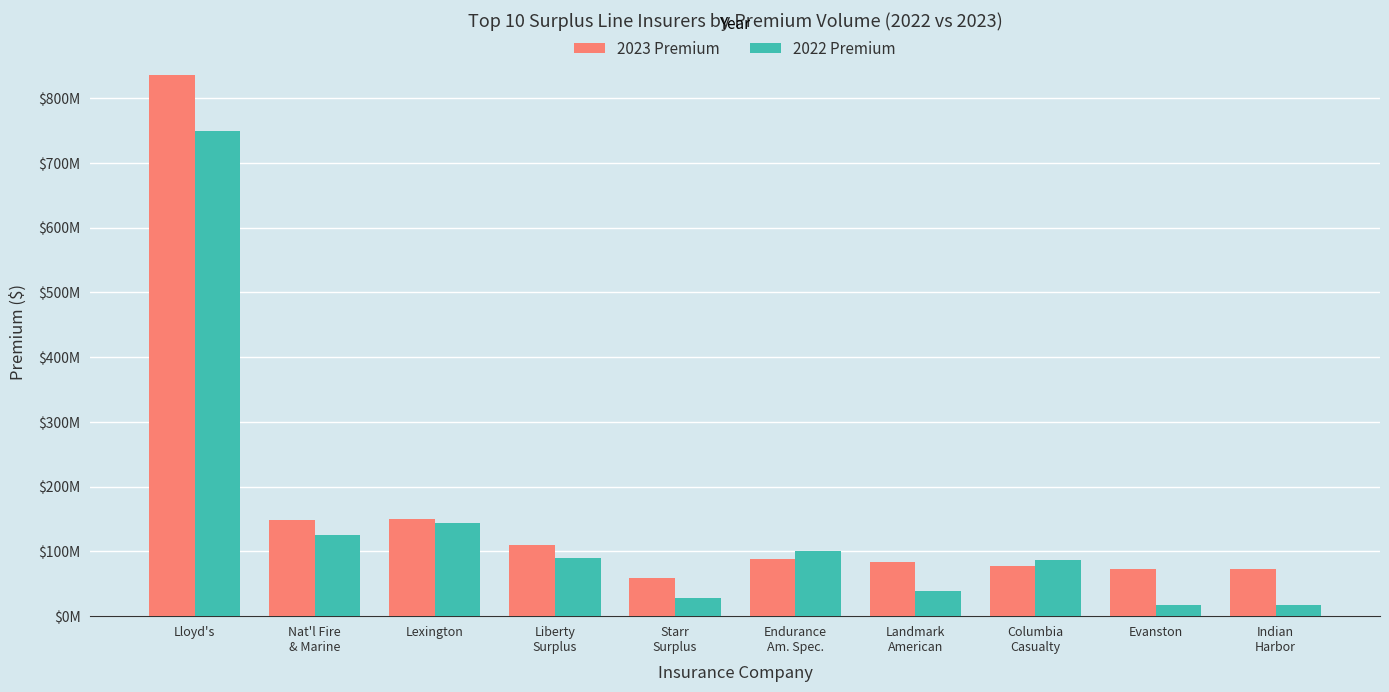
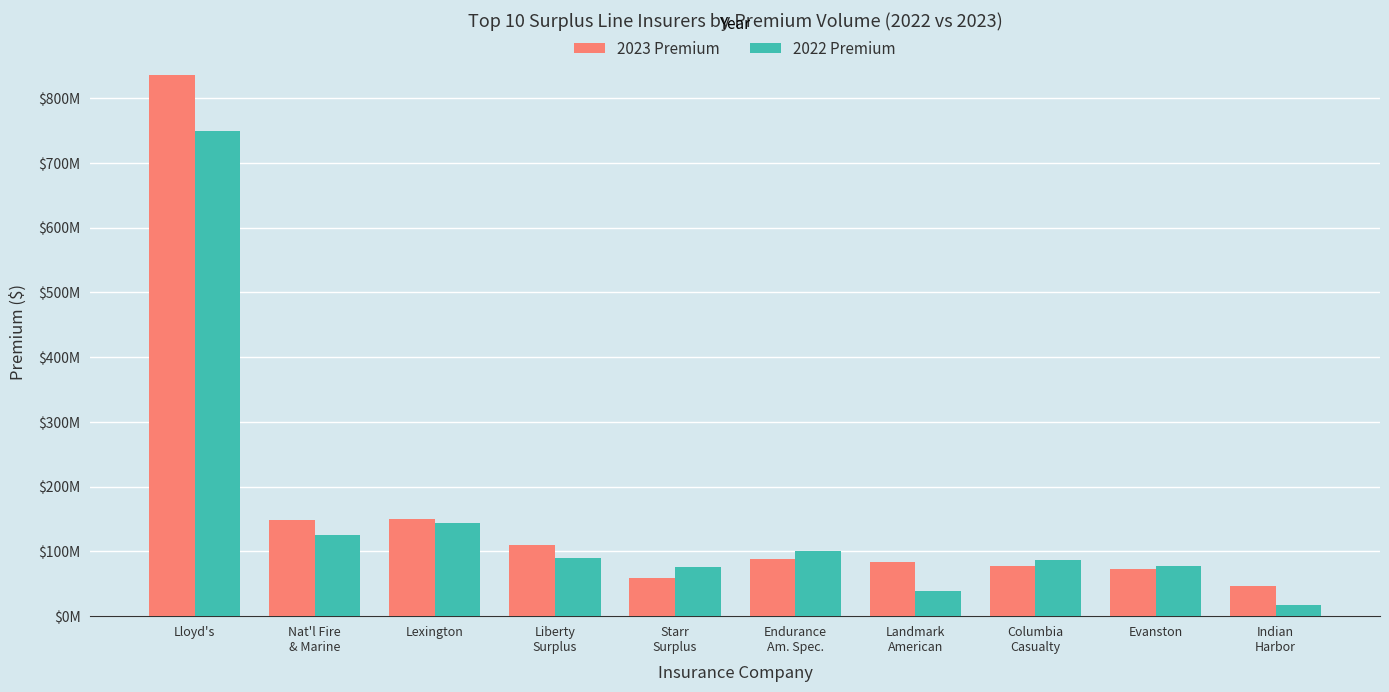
  {
    "2023 Premium": {
      "Lloyd's": "$840000000",
      "Nat'l Fire & Marine": "$150000000",
      "Lexington": "$150000000",
      "Liberty Surplus": "$110000000",
      "Starr Surplus": "$60000000",
      "Endurance Am. Spec.": "$90000000",
      "Landmark American": "$80000000",
      "Columbia Casualty": "$80000000",
      "Evanston": "$70000000",
-     "Indian Harbor": "$70000000"
+     "Indian Harbor": "$50000000"
    },
    "2022 Premium": {
      "Lloyd's": "$750000000",
      "Nat'l Fire & Marine": "$130000000",
      "Lexington": "$140000000",
      "Liberty Surplus": "$90000000",
-     "Starr Surplus": "$30000000",
+     "Starr Surplus": "$80000000",
      "Endurance Am. Spec.": "$100000000",
      "Landmark American": "$40000000",
      "Columbia Casualty": "$90000000",
-     "Evanston": "$20000000",
+     "Evanston": "$80000000",
      "Indian Harbor": "$20000000"
    }
  }
